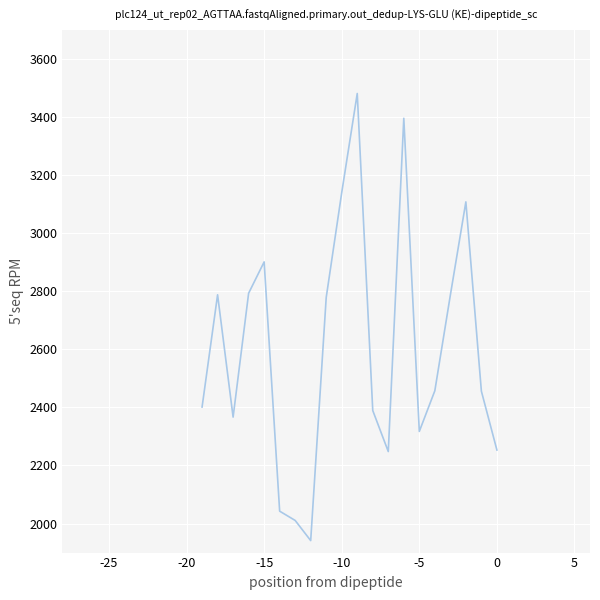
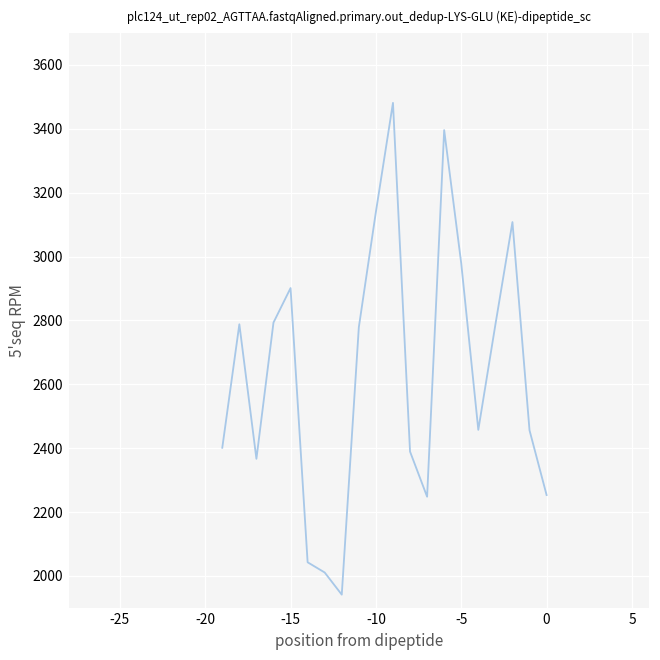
  {
    "-15": 2900,
    "-10": 3140,
-   "-5": 2320,
+   "-5": 2980,
    "0": 2250
  }
